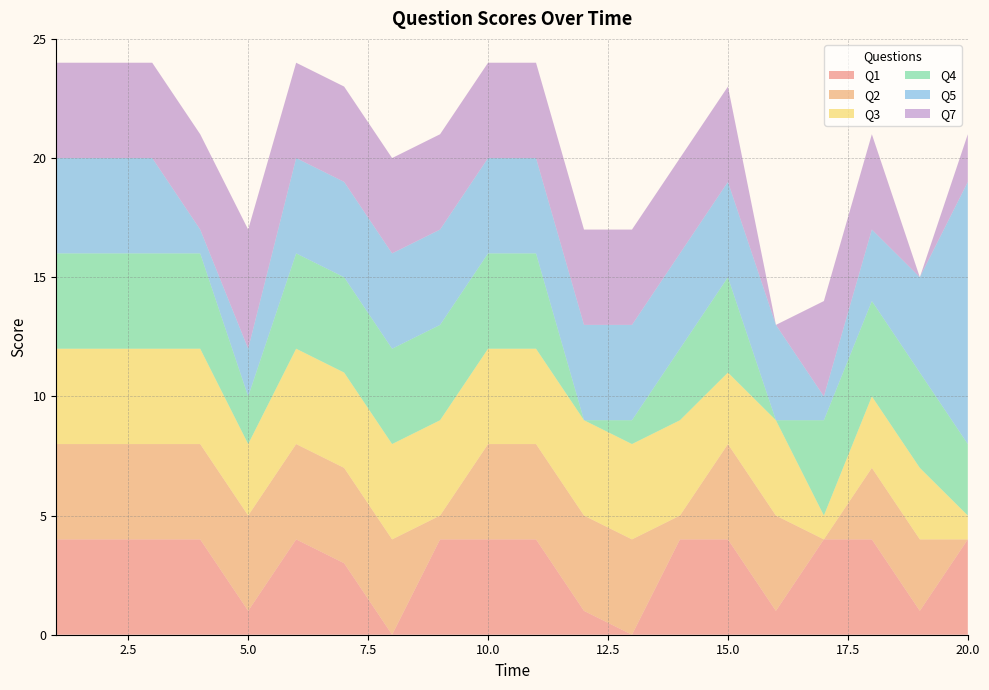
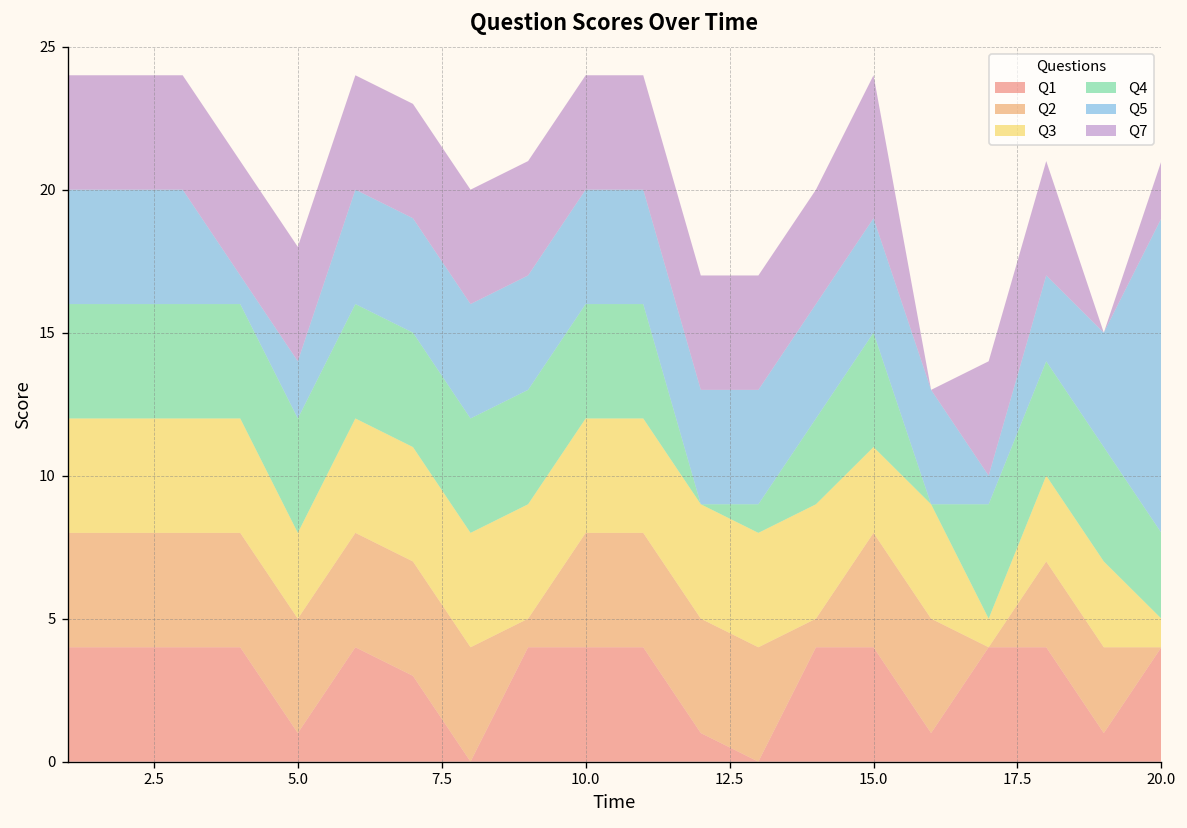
  {
    "Q4": {
-     "5.0": 2
+     "5.0": 4
    },
    "Q7": {
-     "5.0": 5,
+     "5.0": 4,
      "10.0": 4,
-     "15.0": 4,
+     "15.0": 5,
      "20.0": 2
    }
  }
